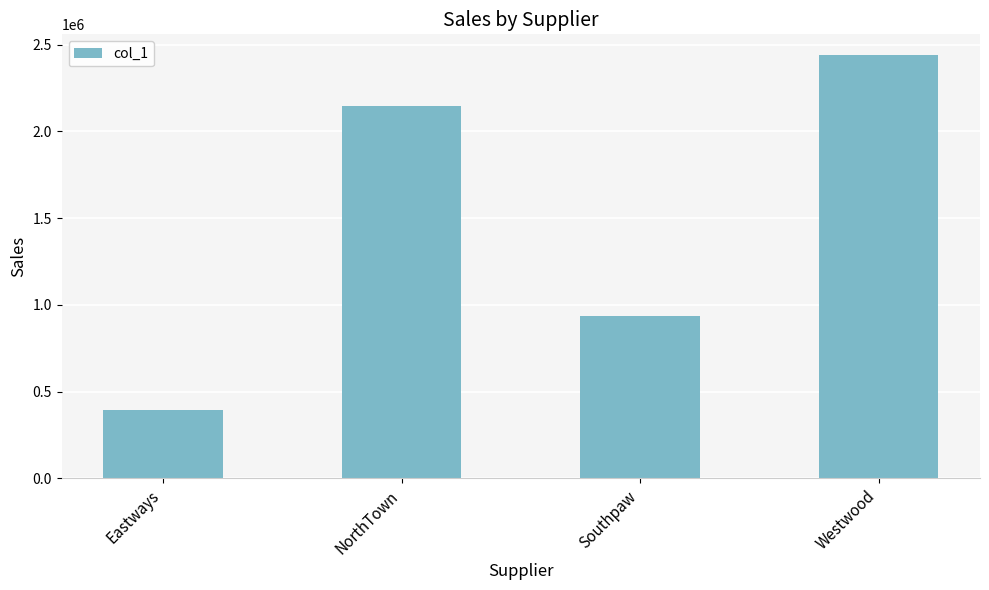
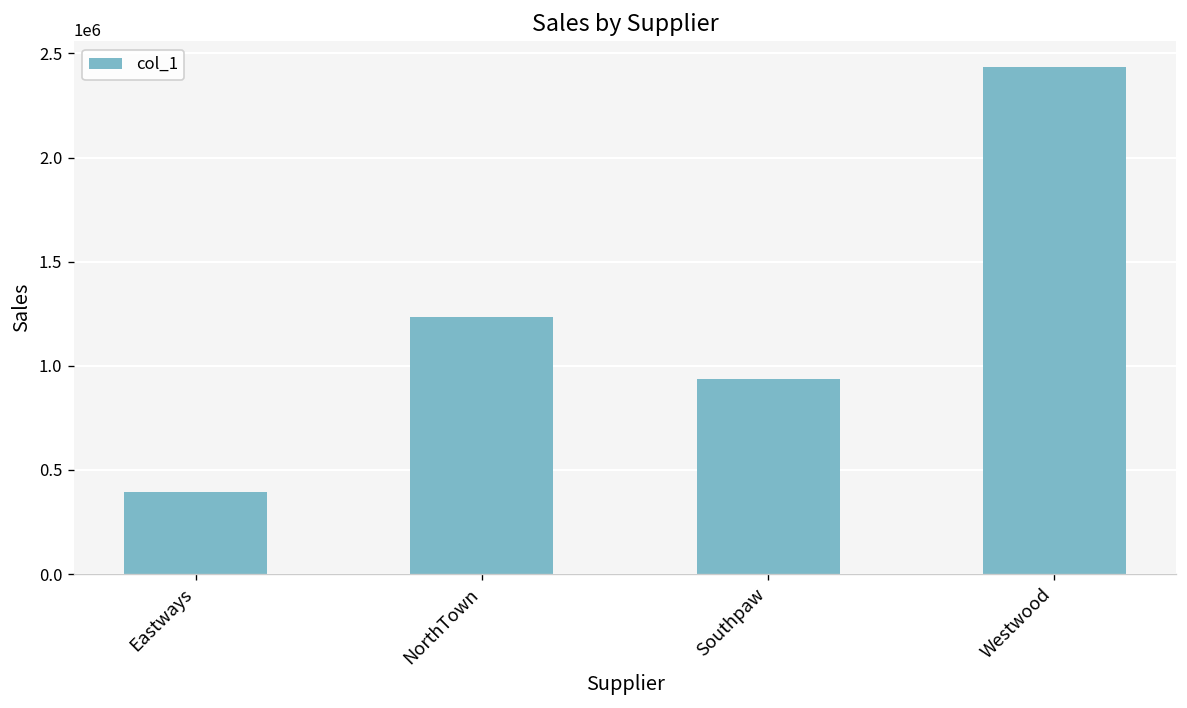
  {
    "Eastways": 400000,
-   "NorthTown": 2140000,
+   "NorthTown": 1230000,
    "Southpaw": 930000,
    "Westwood": 2440000
  }
